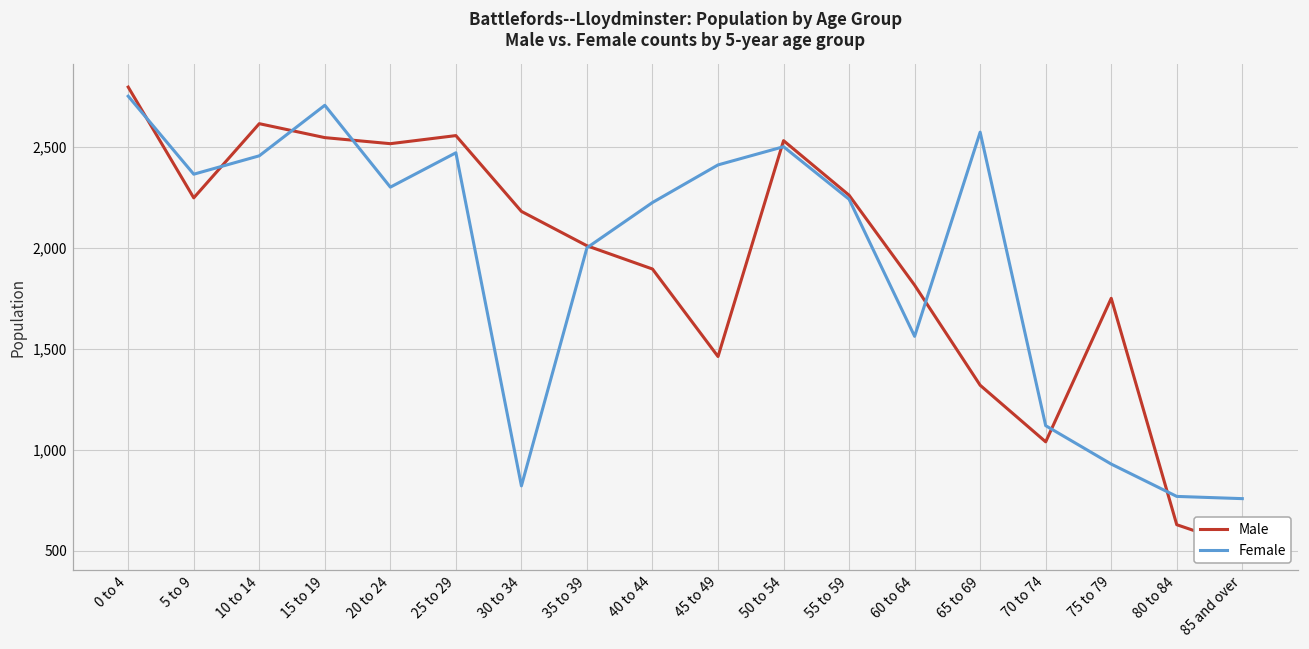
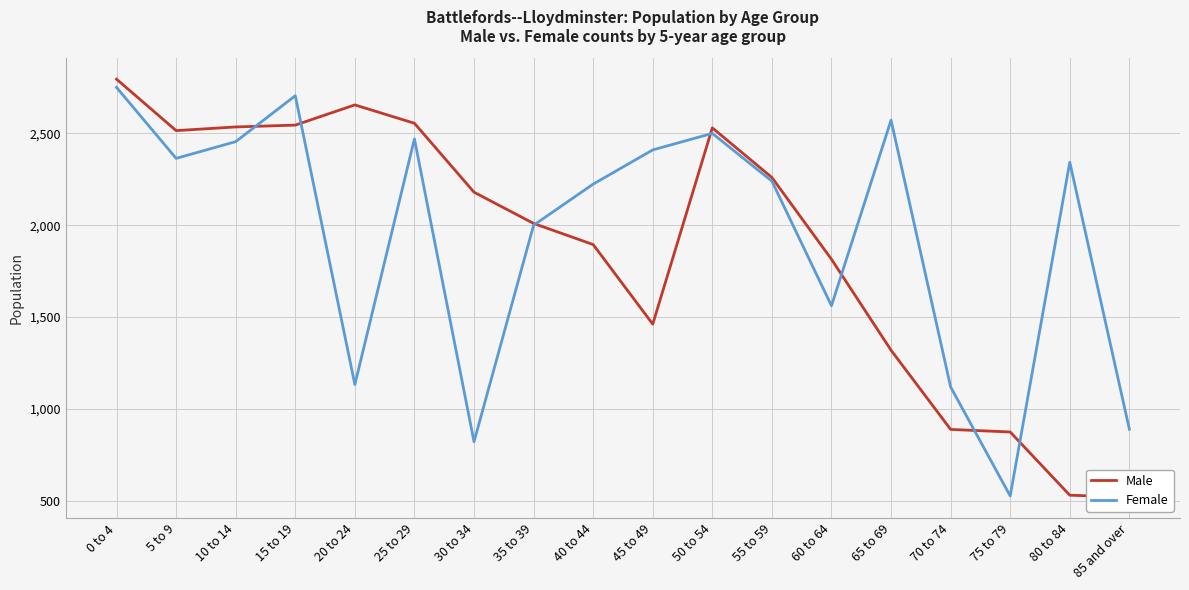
  {
    "Male": {
      "0 to 4": "2,800",
-     "5 to 9": "2,250",
-     "10 to 14": "2,610",
+     "5 to 9": "2,520",
+     "10 to 14": "2,540",
      "15 to 19": "2,550",
-     "20 to 24": "2,520",
+     "20 to 24": "2,660",
      "25 to 29": "2,560",
      "30 to 34": "2,180",
      "40 to 44": "1,900",
      "45 to 49": "1,460",
      "50 to 54": "2,530",
      "55 to 59": "2,260",
      "60 to 64": "1,820",
      "65 to 69": "1,320",
-     "70 to 74": "1,040",
-     "75 to 79": "1,750",
-     "80 to 84": "630"
+     "70 to 74": "890",
+     "75 to 79": "880",
+     "80 to 84": "530"
    },
    "Female": {
      "0 to 4": "2,750",
      "5 to 9": "2,360",
      "10 to 14": "2,460",
      "15 to 19": "2,710",
-     "20 to 24": "2,300",
+     "20 to 24": "1,130",
      "25 to 29": "2,470",
      "30 to 34": "820",
      "40 to 44": "2,220",
      "45 to 49": "2,410",
      "50 to 54": "2,500",
      "55 to 59": "2,240",
      "60 to 64": "1,560",
      "65 to 69": "2,570",
      "70 to 74": "1,120",
-     "75 to 79": "930",
-     "80 to 84": "770",
-     "85 and over": "760"
+     "75 to 79": "530",
+     "80 to 84": "2,340",
+     "85 and over": "890"
    }
  }
